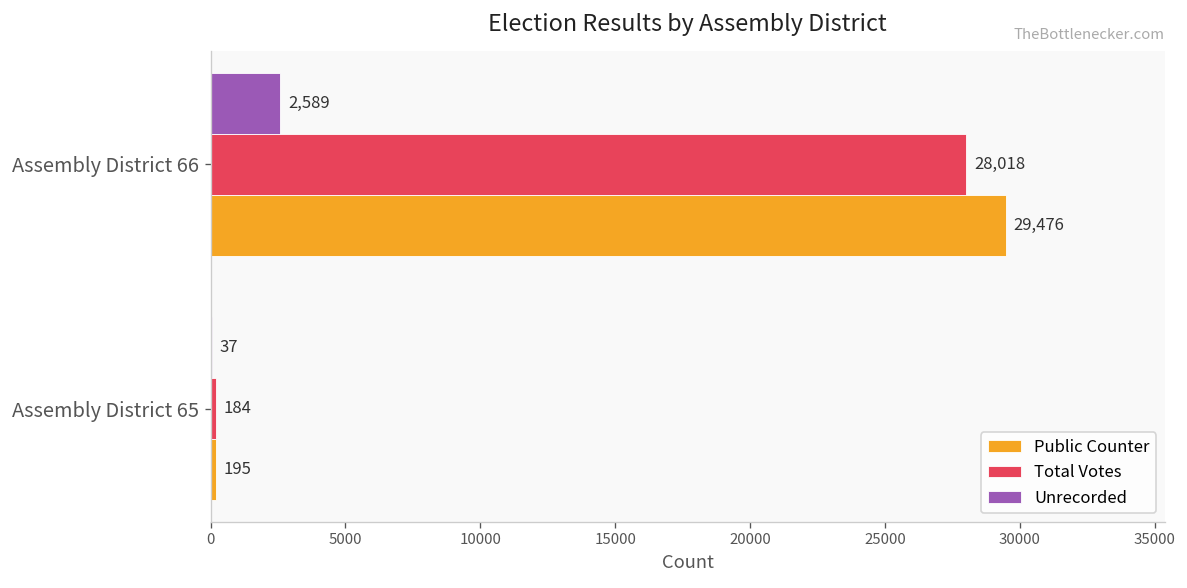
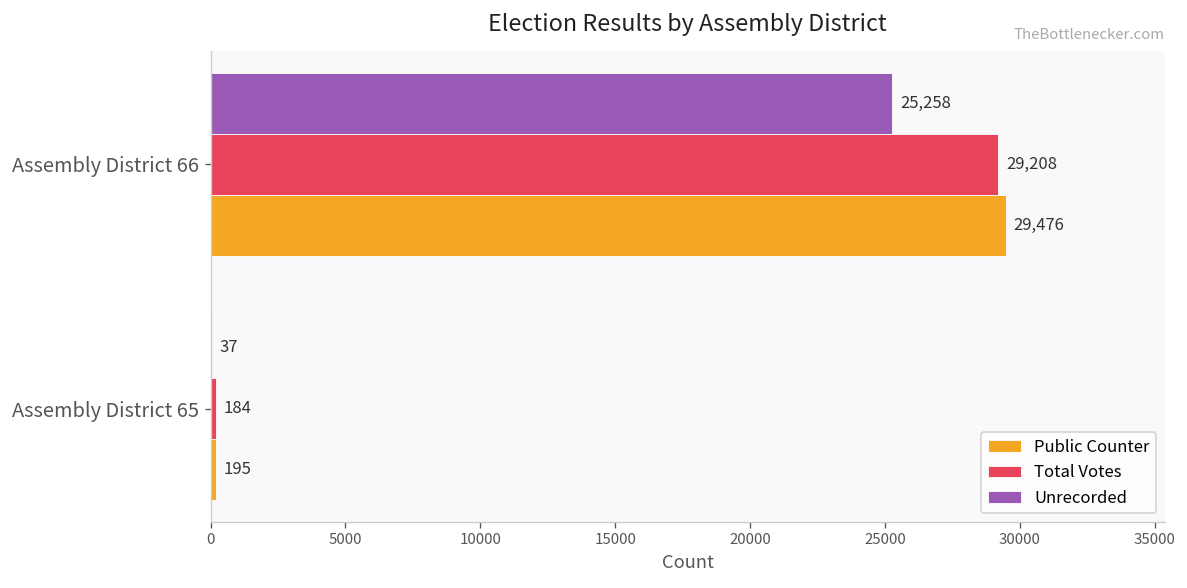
  {
    "Public Counter": {
      "Assembly District 66": "29,476",
      "Assembly District 65": "195"
    },
    "Total Votes": {
-     "Assembly District 66": "28,018",
+     "Assembly District 66": "29,208",
      "Assembly District 65": "184"
    },
    "Unrecorded": {
-     "Assembly District 66": "2,589",
+     "Assembly District 66": "25,258",
      "Assembly District 65": "37"
    }
  }
